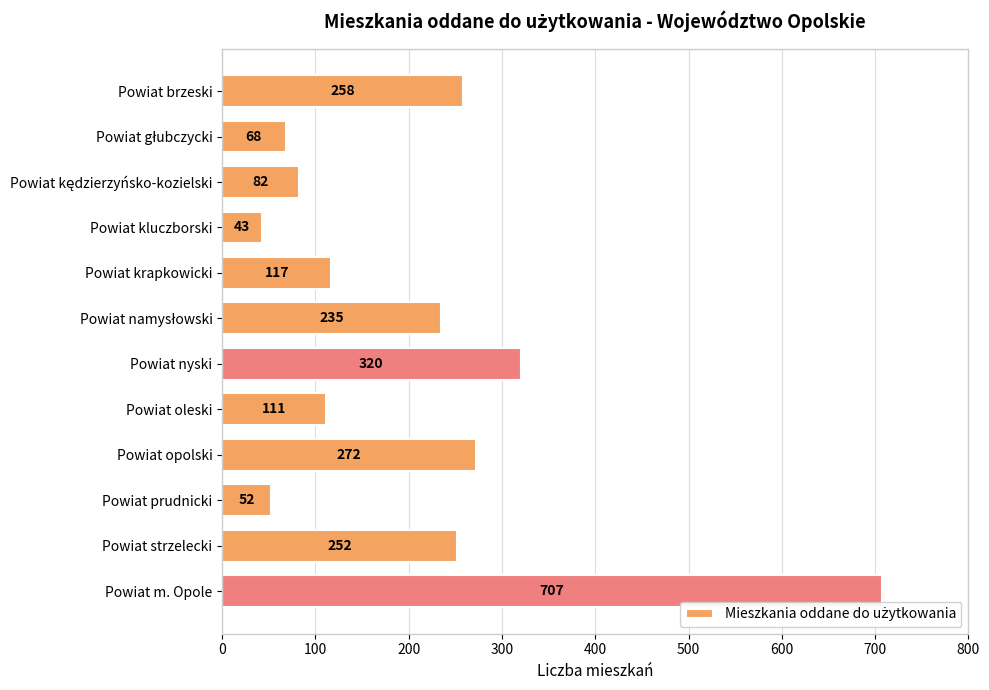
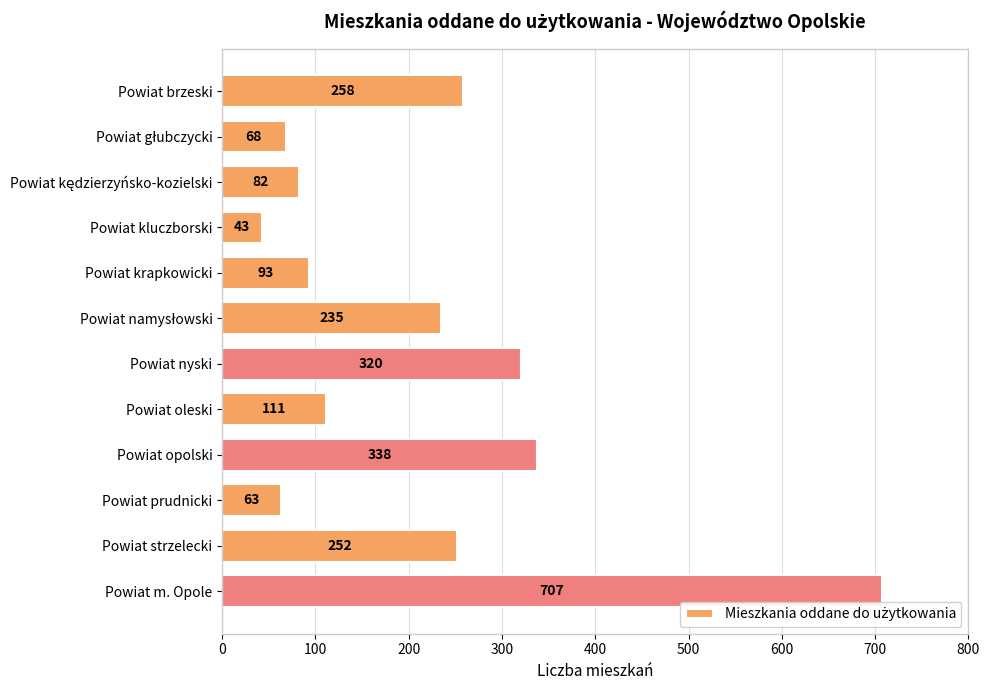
  {
    "Powiat brzeski": 258,
    "Powiat głubczycki": 68,
    "Powiat kędzierzyńsko-kozielski": 82,
    "Powiat kluczborski": 43,
-   "Powiat krapkowicki": 117,
+   "Powiat krapkowicki": 93,
    "Powiat namysłowski": 235,
    "Powiat nyski": 320,
    "Powiat oleski": 111,
-   "Powiat opolski": 272,
-   "Powiat prudnicki": 52,
+   "Powiat opolski": 338,
+   "Powiat prudnicki": 63,
    "Powiat strzelecki": 252,
    "Powiat m. Opole": 707
  }
